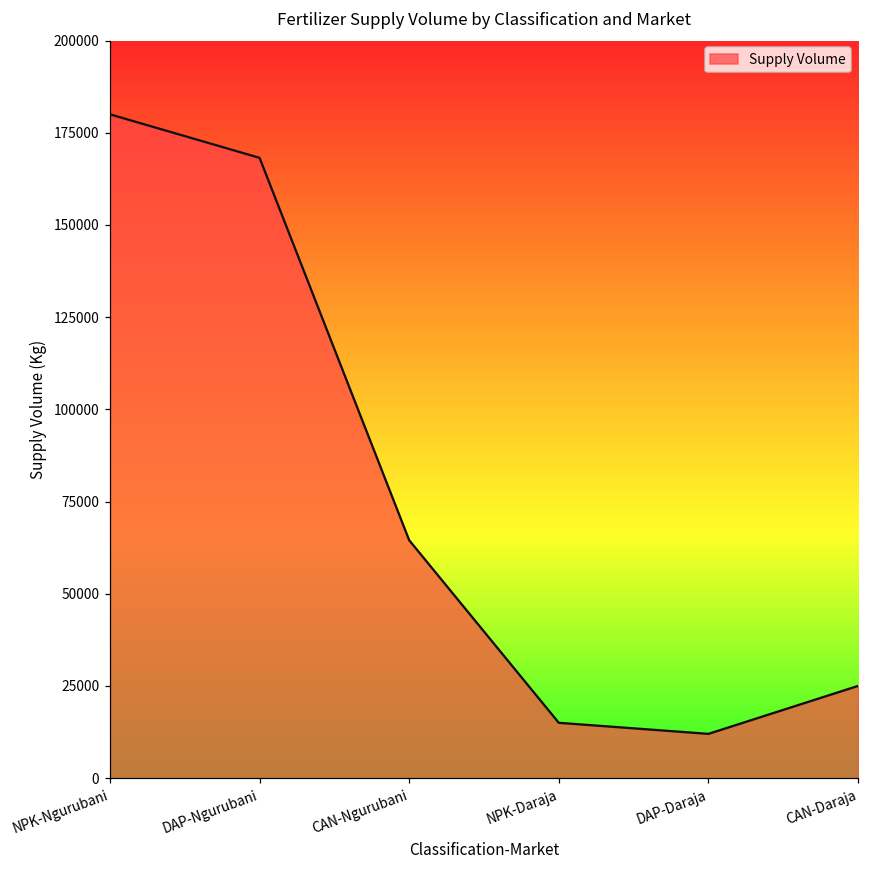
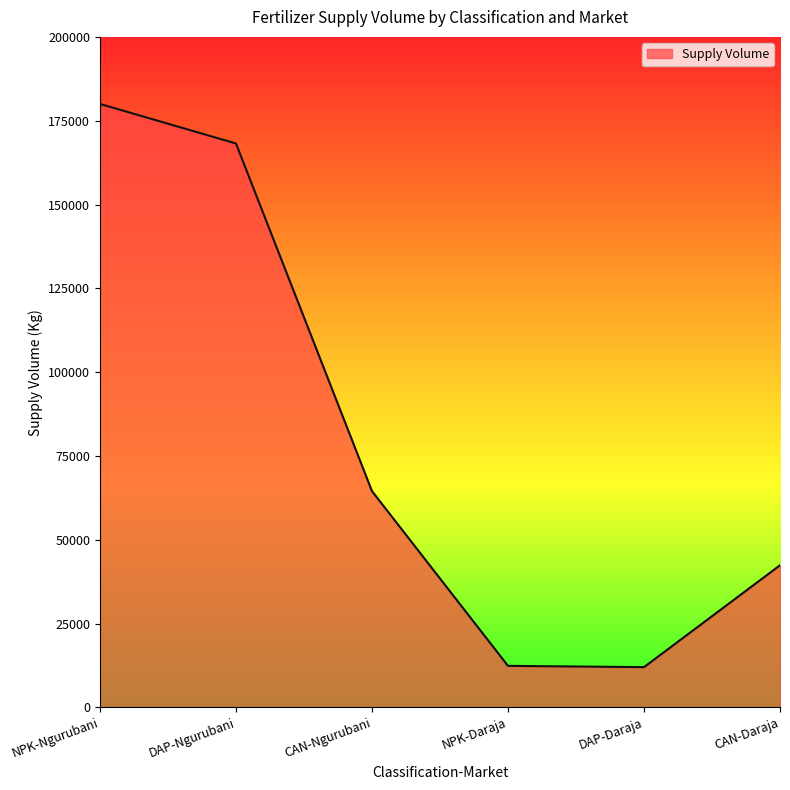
  {
    "NPK-Ngurubani": 180000,
    "DAP-Ngurubani": 168000,
    "CAN-Ngurubani": 65000,
-   "NPK-Daraja": 15000,
+   "NPK-Daraja": 12000,
    "DAP-Daraja": 12000,
-   "CAN-Daraja": 25000
+   "CAN-Daraja": 42000
  }
